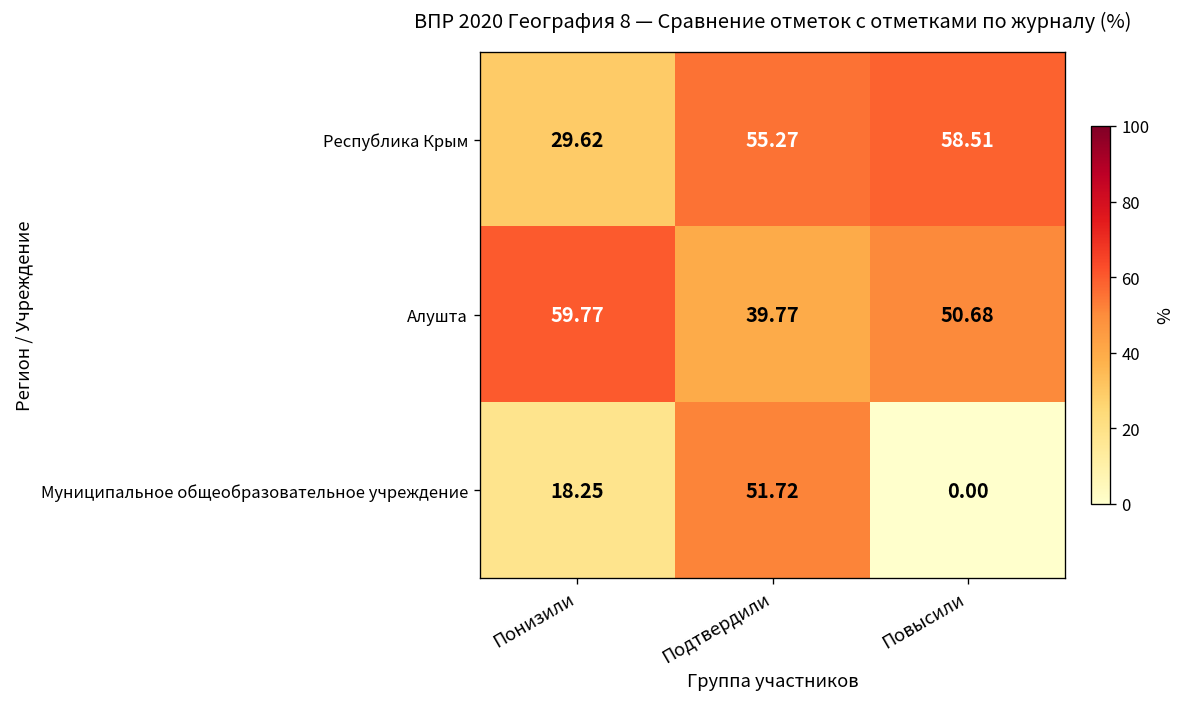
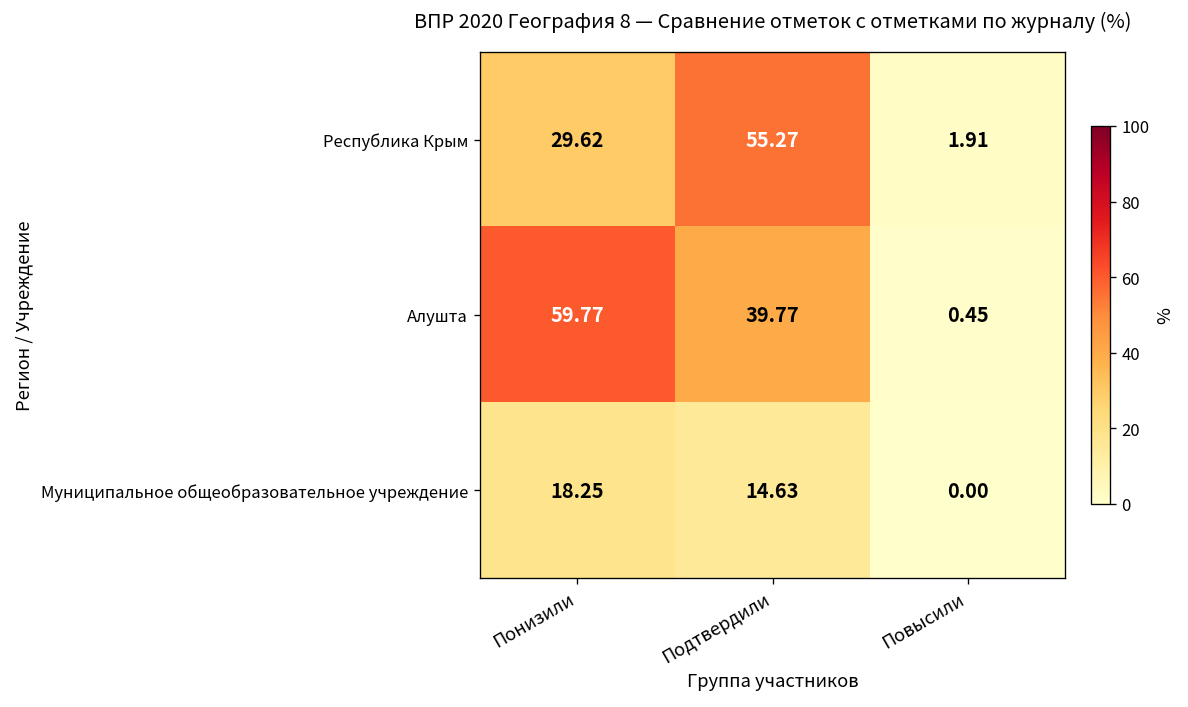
  {
    "Республика Крым": {
      "Понизили": 29.62,
      "Подтвердили": 55.27,
-     "Повысили": 58.51
+     "Повысили": 1.91
    },
    "Алушта": {
      "Понизили": 59.77,
      "Подтвердили": 39.77,
-     "Повысили": 50.68
+     "Повысили": 0.45
    },
    "Муниципальное общеобразовательное учреждение": {
      "Понизили": 18.25,
-     "Подтвердили": 51.72,
+     "Подтвердили": 14.63,
      "Повысили": 0.00
    }
  }
